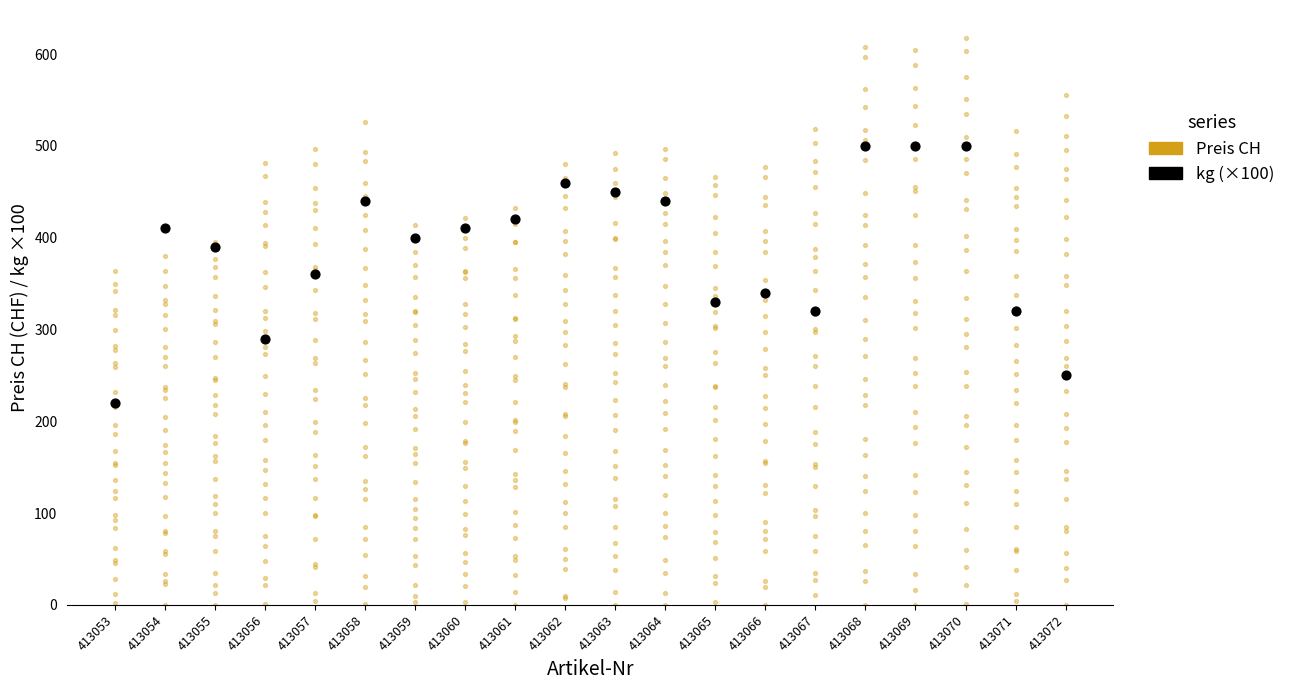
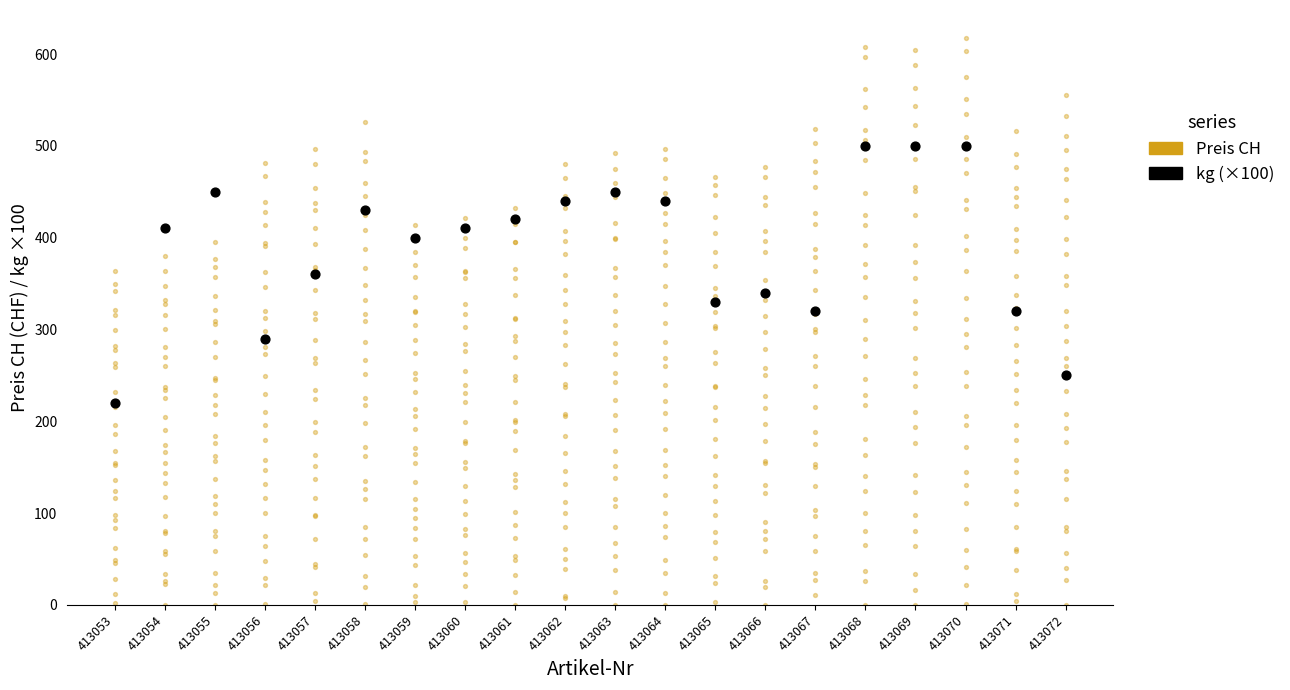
  {
    "kg (×100)": {
-     "413055": 390,
-     "413058": 440,
-     "413062": 460
+     "413055": 450,
+     "413058": 430,
+     "413062": 440
    }
  }
